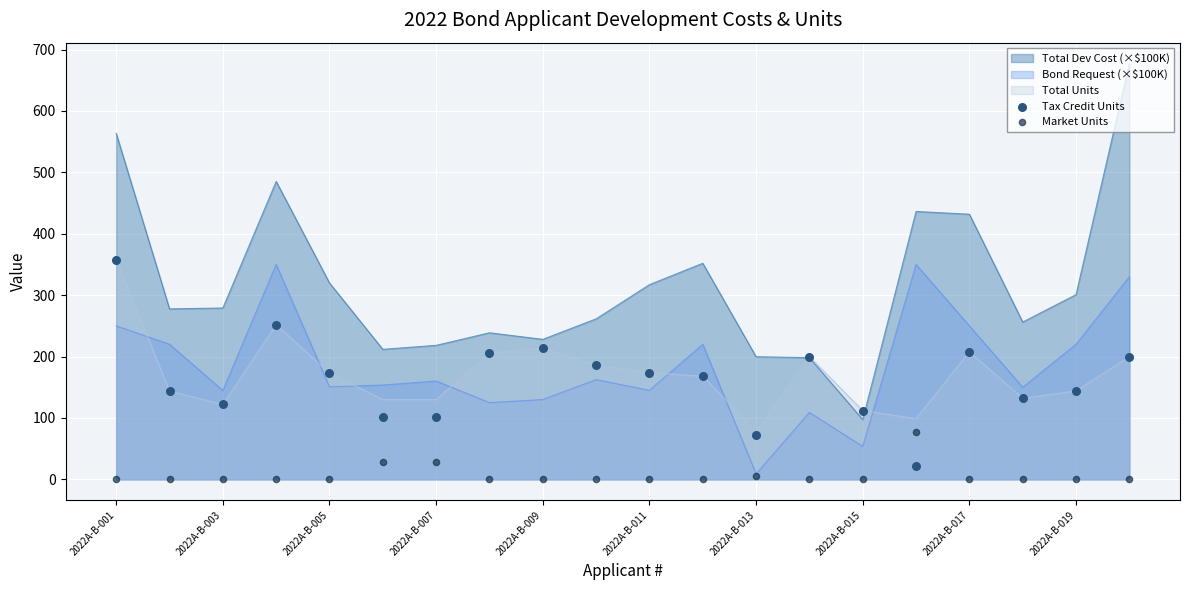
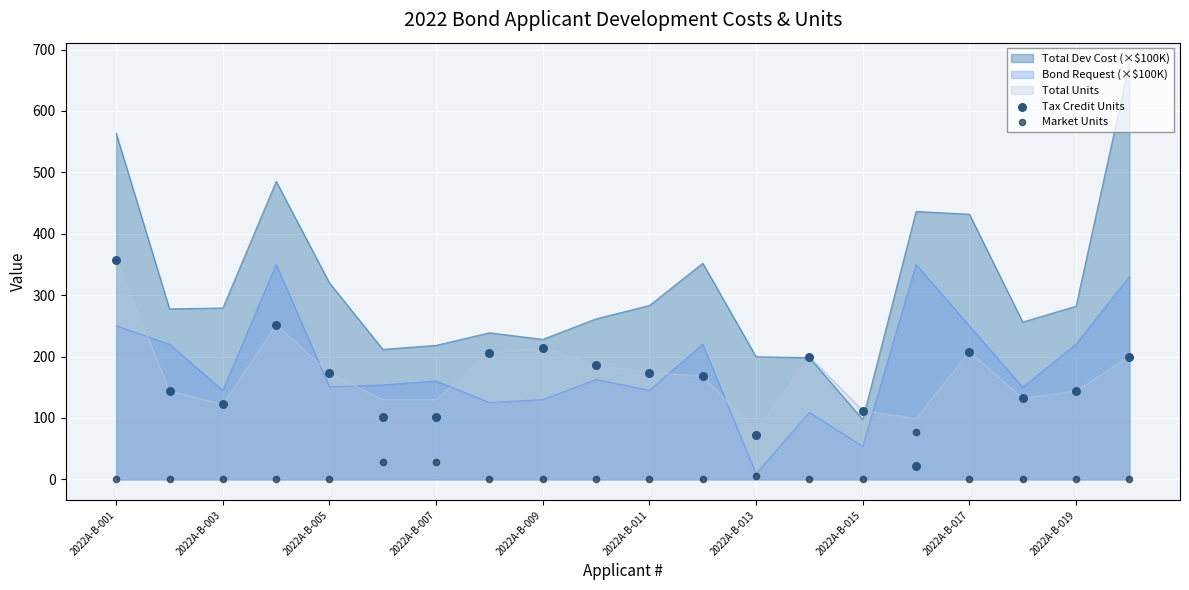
  {
    "Total Dev Cost (×$100K)": {
      "2022A-B-001": 560,
      "2022A-B-003": 280,
      "2022A-B-005": 320,
      "2022A-B-007": 220,
      "2022A-B-009": 230,
-     "2022A-B-011": 320,
+     "2022A-B-011": 280,
      "2022A-B-013": 200,
      "2022A-B-015": 100,
      "2022A-B-017": 430,
-     "2022A-B-019": 300
+     "2022A-B-019": 280
    }
  }
